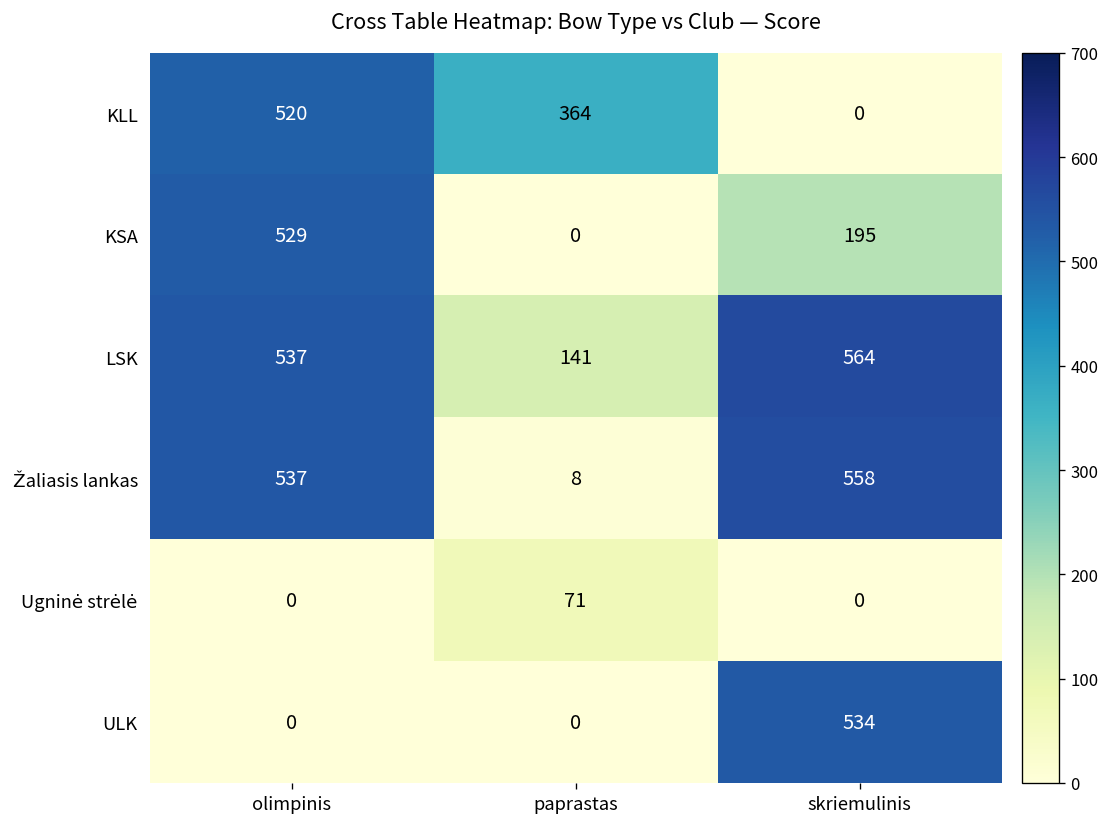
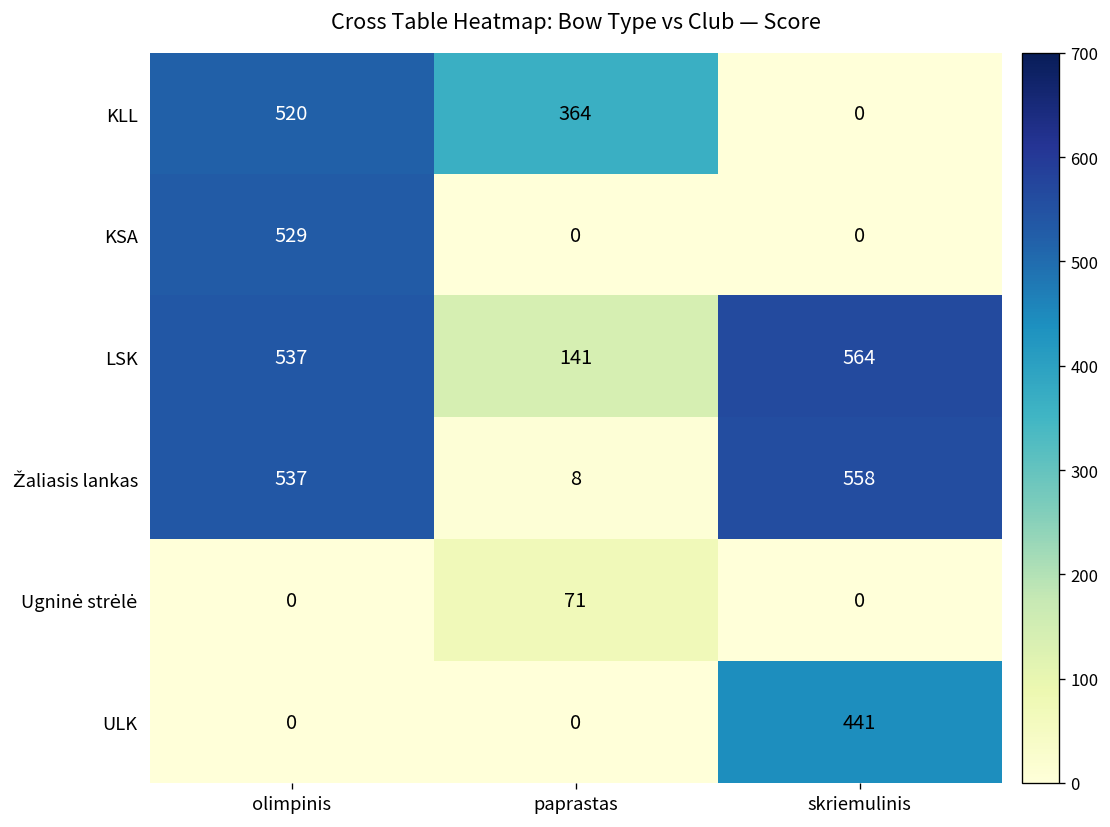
  {
    "KLL": {
      "olimpinis": 520,
      "paprastas": 364,
      "skriemulinis": 0
    },
    "KSA": {
      "olimpinis": 529,
      "paprastas": 0,
-     "skriemulinis": 195
+     "skriemulinis": 0
    },
    "LSK": {
      "olimpinis": 537,
      "paprastas": 141,
      "skriemulinis": 564
    },
    "Žaliasis lankas": {
      "olimpinis": 537,
      "paprastas": 8,
      "skriemulinis": 558
    },
    "Ugninė strėlė": {
      "olimpinis": 0,
      "paprastas": 71,
      "skriemulinis": 0
    },
    "ULK": {
      "olimpinis": 0,
      "paprastas": 0,
-     "skriemulinis": 534
+     "skriemulinis": 441
    }
  }
